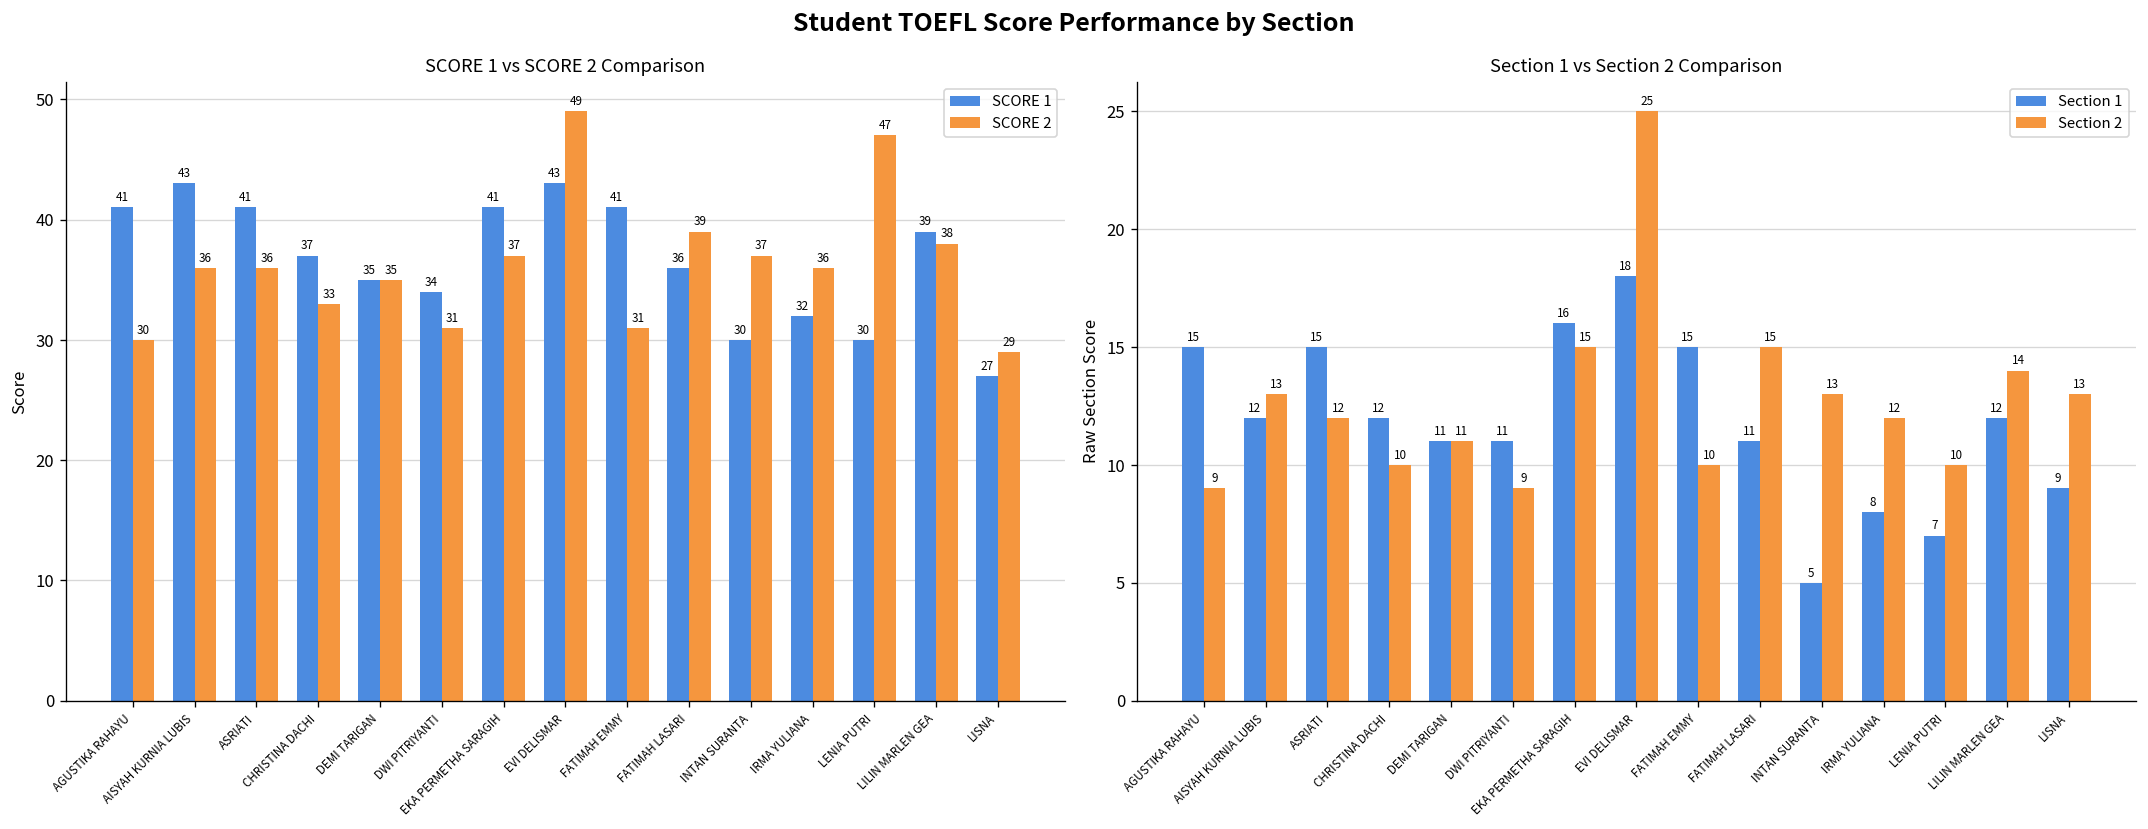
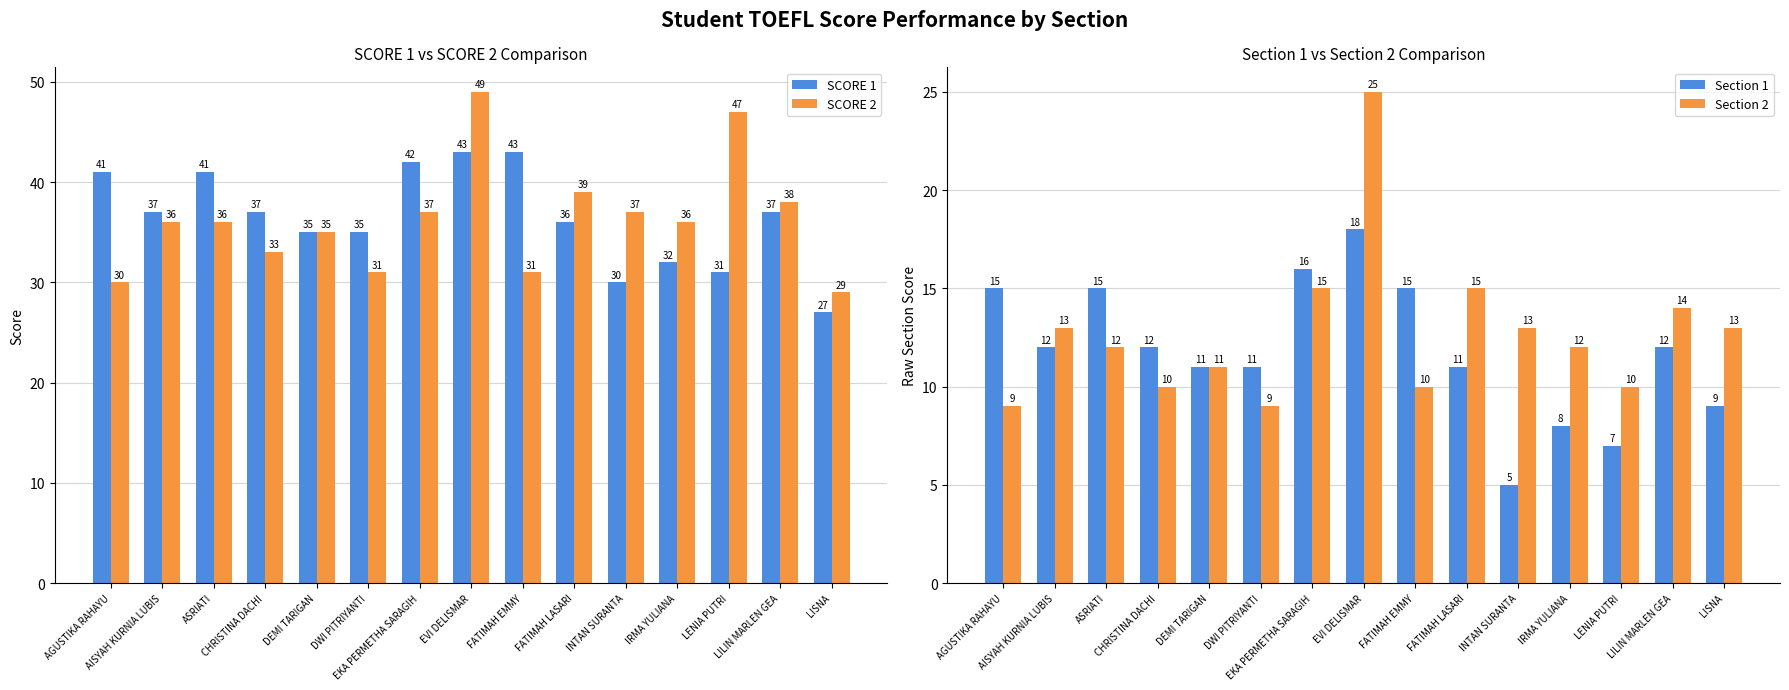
  {
    "SCORE 1 vs SCORE 2 Comparison": {
      "SCORE 1": {
        "AGUSTIKA RAHAYU": 41,
-       "AISYAH KURNIA LUBIS": 43,
+       "AISYAH KURNIA LUBIS": 37,
        "ASRIATI": 41,
        "CHRISTINA DACHI": 37,
        "DEMI TARIGAN": 35,
-       "DWI PITRIYANTI": 34,
-       "EKA PERMETHA SARAGIH": 41,
+       "DWI PITRIYANTI": 35,
+       "EKA PERMETHA SARAGIH": 42,
        "EVI DELISMAR": 43,
-       "FATIMAH EMMY": 41,
+       "FATIMAH EMMY": 43,
        "FATIMAH LASARI": 36,
        "INTAN SURANTA": 30,
        "IRMA YULIANA": 32,
-       "LENIA PUTRI": 30,
-       "LILIN MARLEN GEA": 39,
+       "LENIA PUTRI": 31,
+       "LILIN MARLEN GEA": 37,
        "LISNA": 27
      },
      "SCORE 2": {
        "AGUSTIKA RAHAYU": 30,
        "AISYAH KURNIA LUBIS": 36,
        "ASRIATI": 36,
        "CHRISTINA DACHI": 33,
        "DEMI TARIGAN": 35,
        "DWI PITRIYANTI": 31,
        "EKA PERMETHA SARAGIH": 37,
        "EVI DELISMAR": 49,
        "FATIMAH EMMY": 31,
        "FATIMAH LASARI": 39,
        "INTAN SURANTA": 37,
        "IRMA YULIANA": 36,
        "LENIA PUTRI": 47,
        "LILIN MARLEN GEA": 38,
        "LISNA": 29
      }
    },
    "Section 1 vs Section 2 Comparison": {
      "Section 1": {
        "AGUSTIKA RAHAYU": 15,
        "AISYAH KURNIA LUBIS": 12,
        "ASRIATI": 15,
        "CHRISTINA DACHI": 12,
        "DEMI TARIGAN": 11,
        "DWI PITRIYANTI": 11,
        "EKA PERMETHA SARAGIH": 16,
        "EVI DELISMAR": 18,
        "FATIMAH EMMY": 15,
        "FATIMAH LASARI": 11,
        "INTAN SURANTA": 5,
        "IRMA YULIANA": 8,
        "LENIA PUTRI": 7,
        "LILIN MARLEN GEA": 12,
        "LISNA": 9
      },
      "Section 2": {
        "AGUSTIKA RAHAYU": 9,
        "AISYAH KURNIA LUBIS": 13,
        "ASRIATI": 12,
        "CHRISTINA DACHI": 10,
        "DEMI TARIGAN": 11,
        "DWI PITRIYANTI": 9,
        "EKA PERMETHA SARAGIH": 15,
        "EVI DELISMAR": 25,
        "FATIMAH EMMY": 10,
        "FATIMAH LASARI": 15,
        "INTAN SURANTA": 13,
        "IRMA YULIANA": 12,
        "LENIA PUTRI": 10,
        "LILIN MARLEN GEA": 14,
        "LISNA": 13
      }
    }
  }
